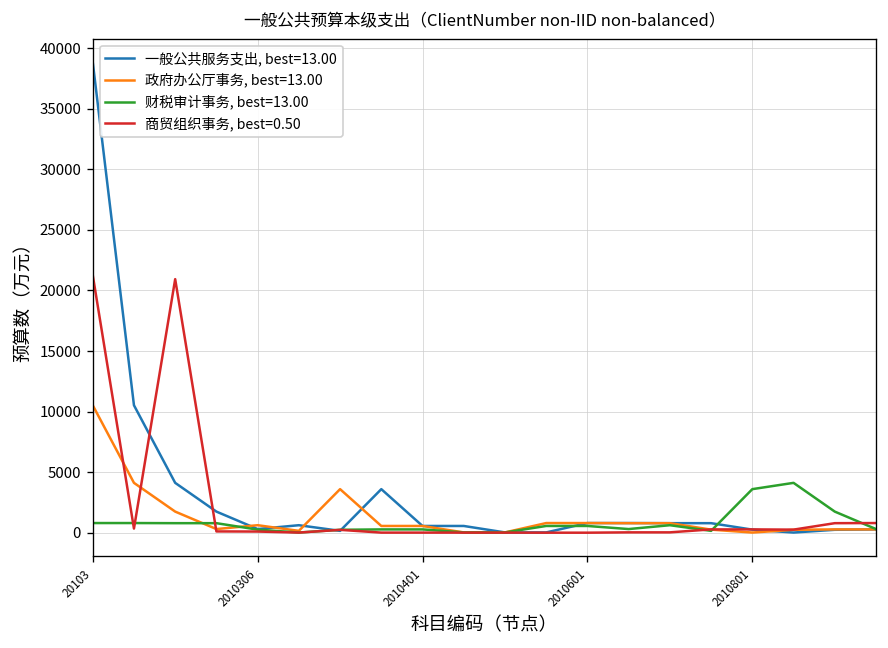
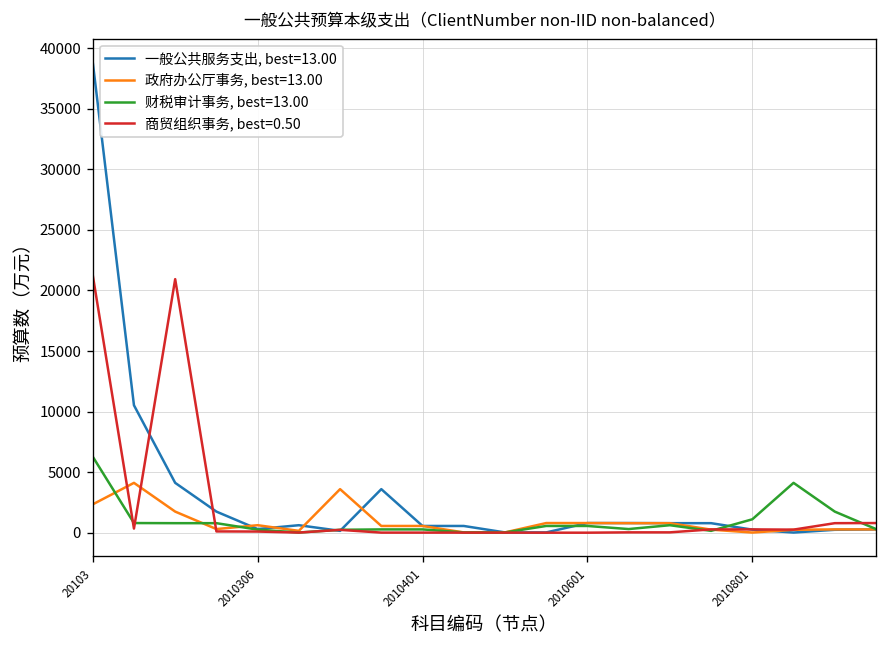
  {
    "一般公共服务支出, best=13.00": {
      "20103": 38900
    },
    "政府办公厅事务, best=13.00": {
-     "20103": 10500,
+     "20103": 2300,
      "2010306": 600
    },
    "财税审计事务, best=13.00": {
-     "20103": 800,
+     "20103": 6300,
      "2010401": 300,
-     "2010801": 3600
+     "2010801": 1100
    },
    "商贸组织事务, best=0.50": {
      "20103": 21300,
      "2010401": 0,
      "2010601": 0
    }
  }
